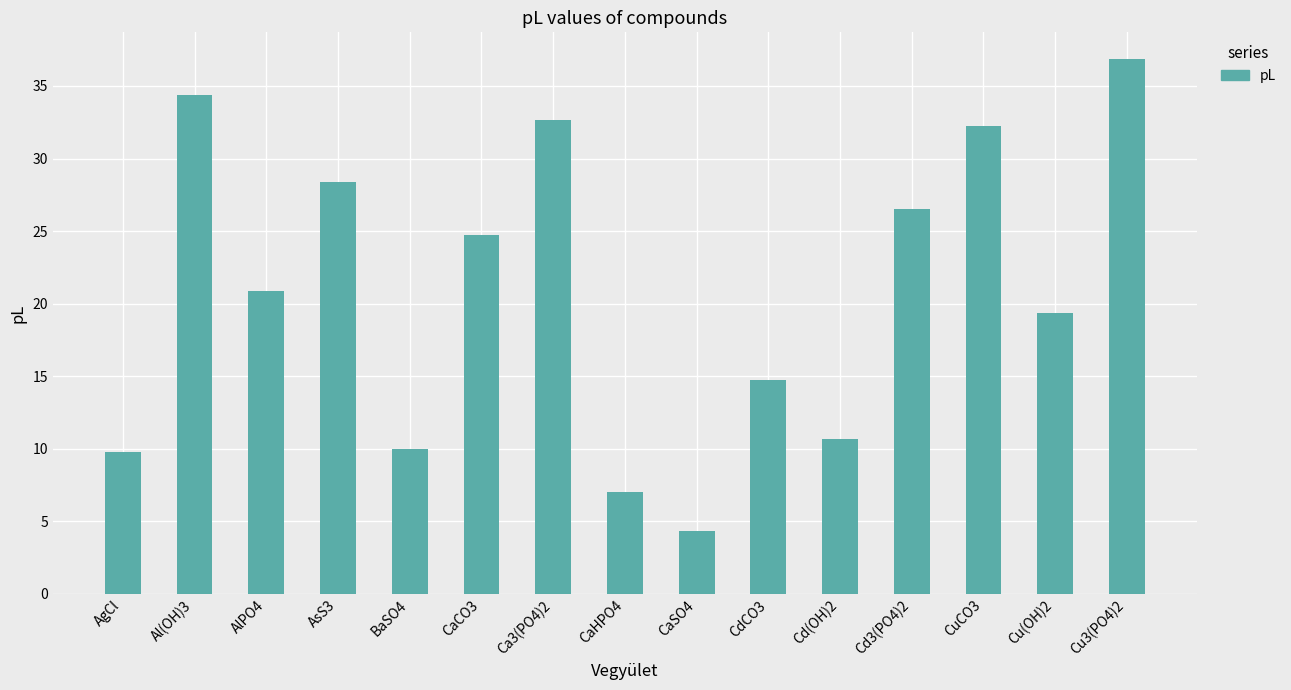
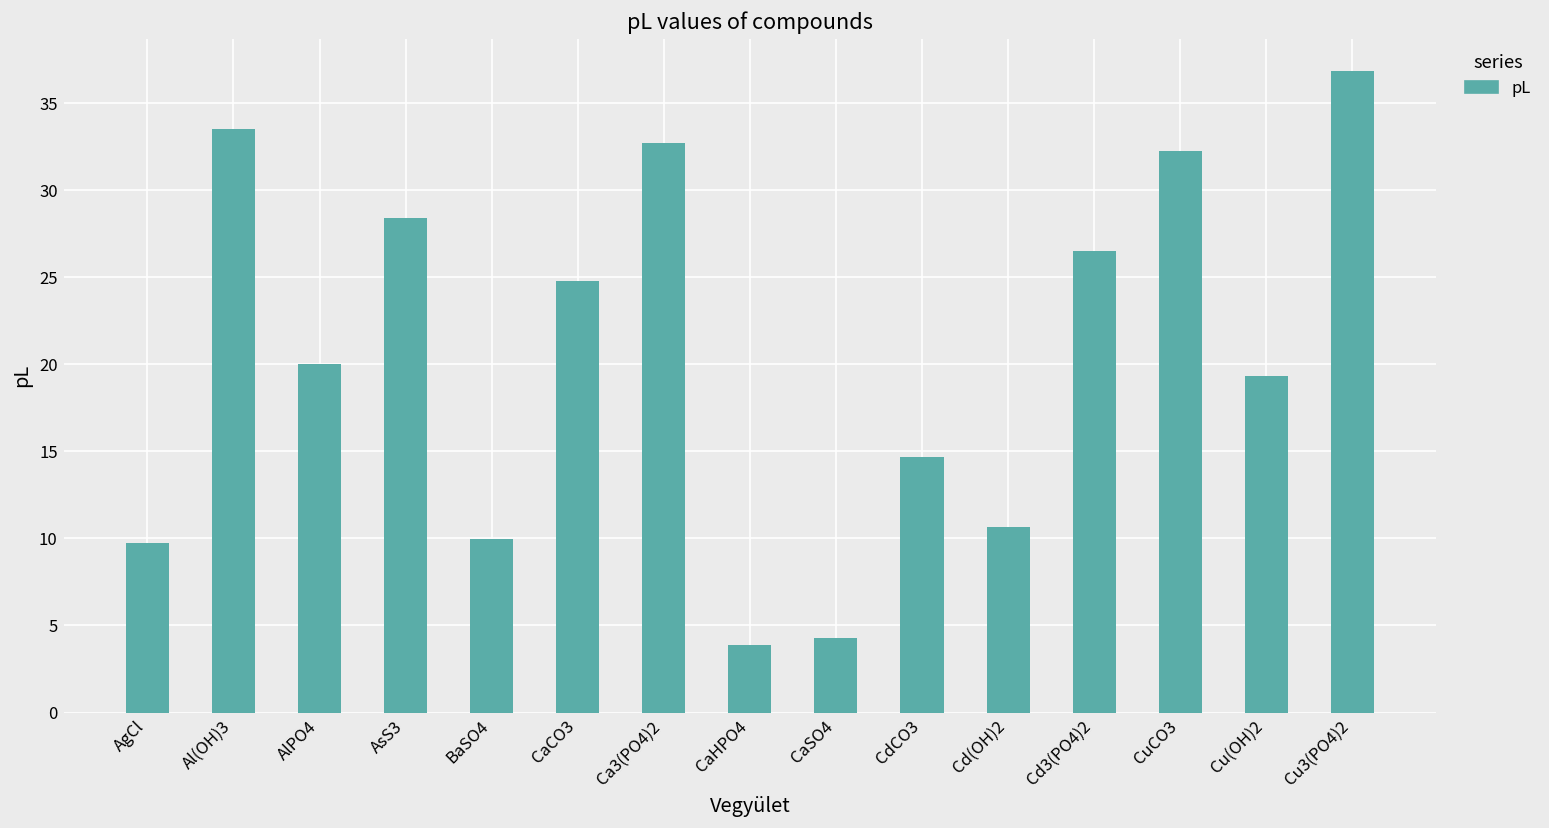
  {
    "AgCl": 9.8,
-   "Al(OH)3": 34.4,
-   "AlPO4": 20.9,
+   "Al(OH)3": 33.5,
+   "AlPO4": 20.0,
    "AsS3": 28.4,
    "BaSO4": 10.0,
    "CaCO3": 24.8,
    "Ca3(PO4)2": 32.7,
-   "CaHPO4": 7.0,
+   "CaHPO4": 3.9,
    "CaSO4": 4.3,
    "CdCO3": 14.7,
    "Cd(OH)2": 10.7,
    "Cd3(PO4)2": 26.5,
    "CuCO3": 32.3,
    "Cu(OH)2": 19.3,
    "Cu3(PO4)2": 36.9
  }
